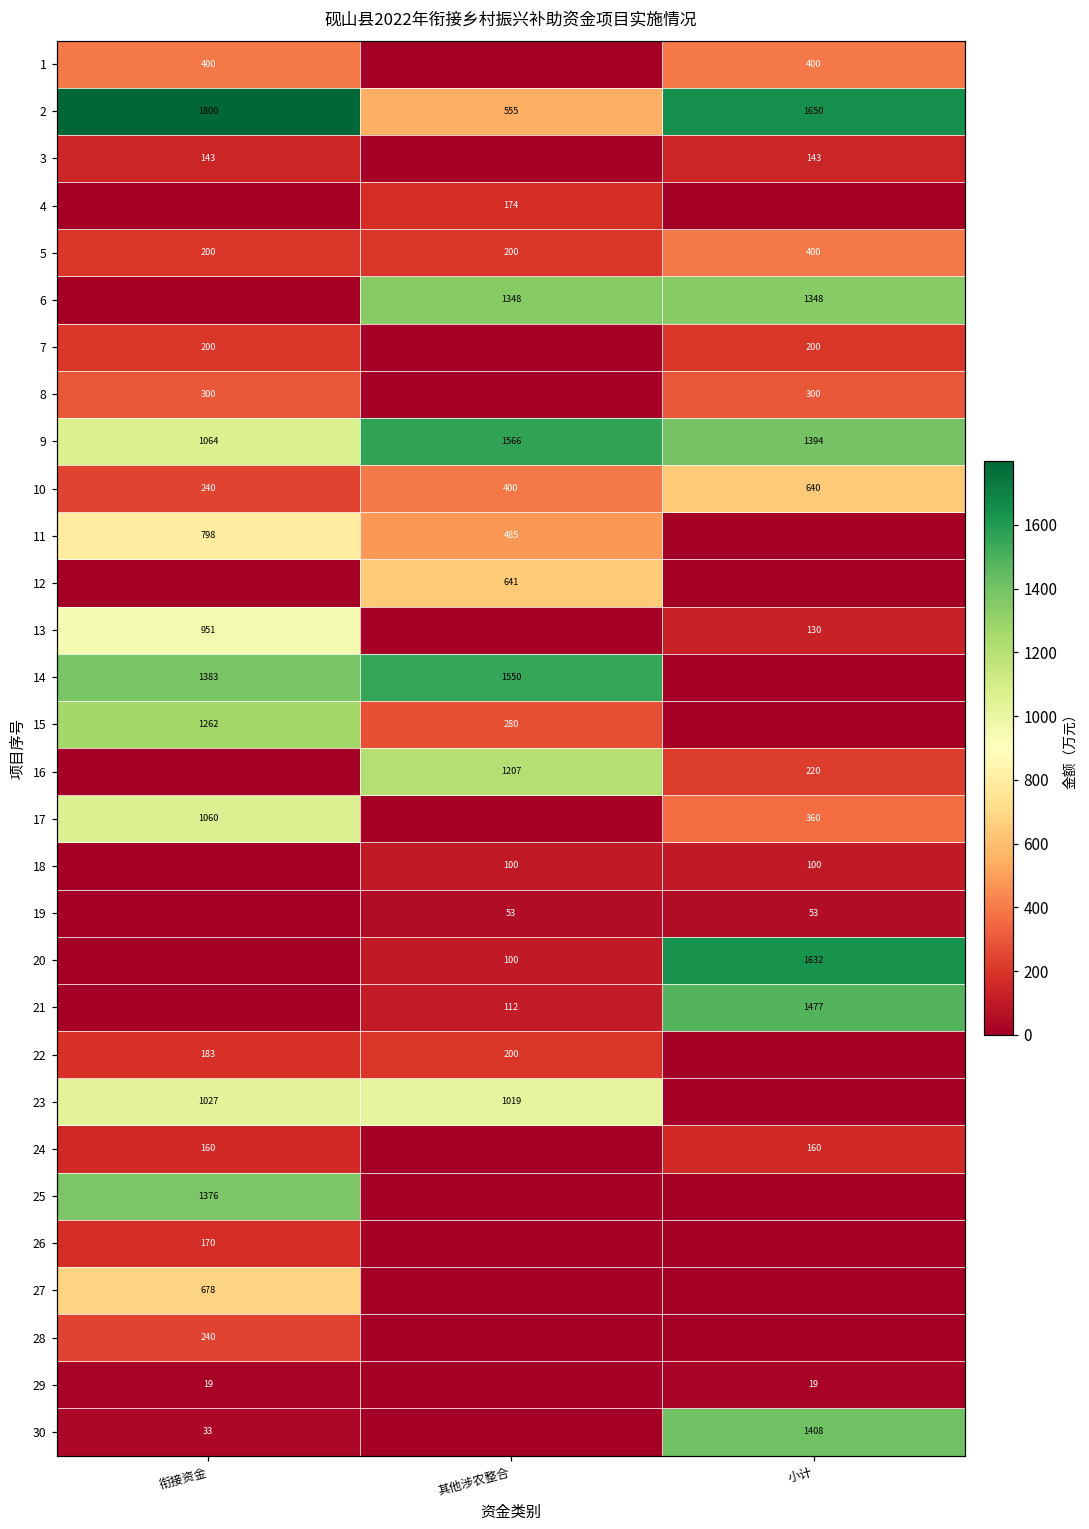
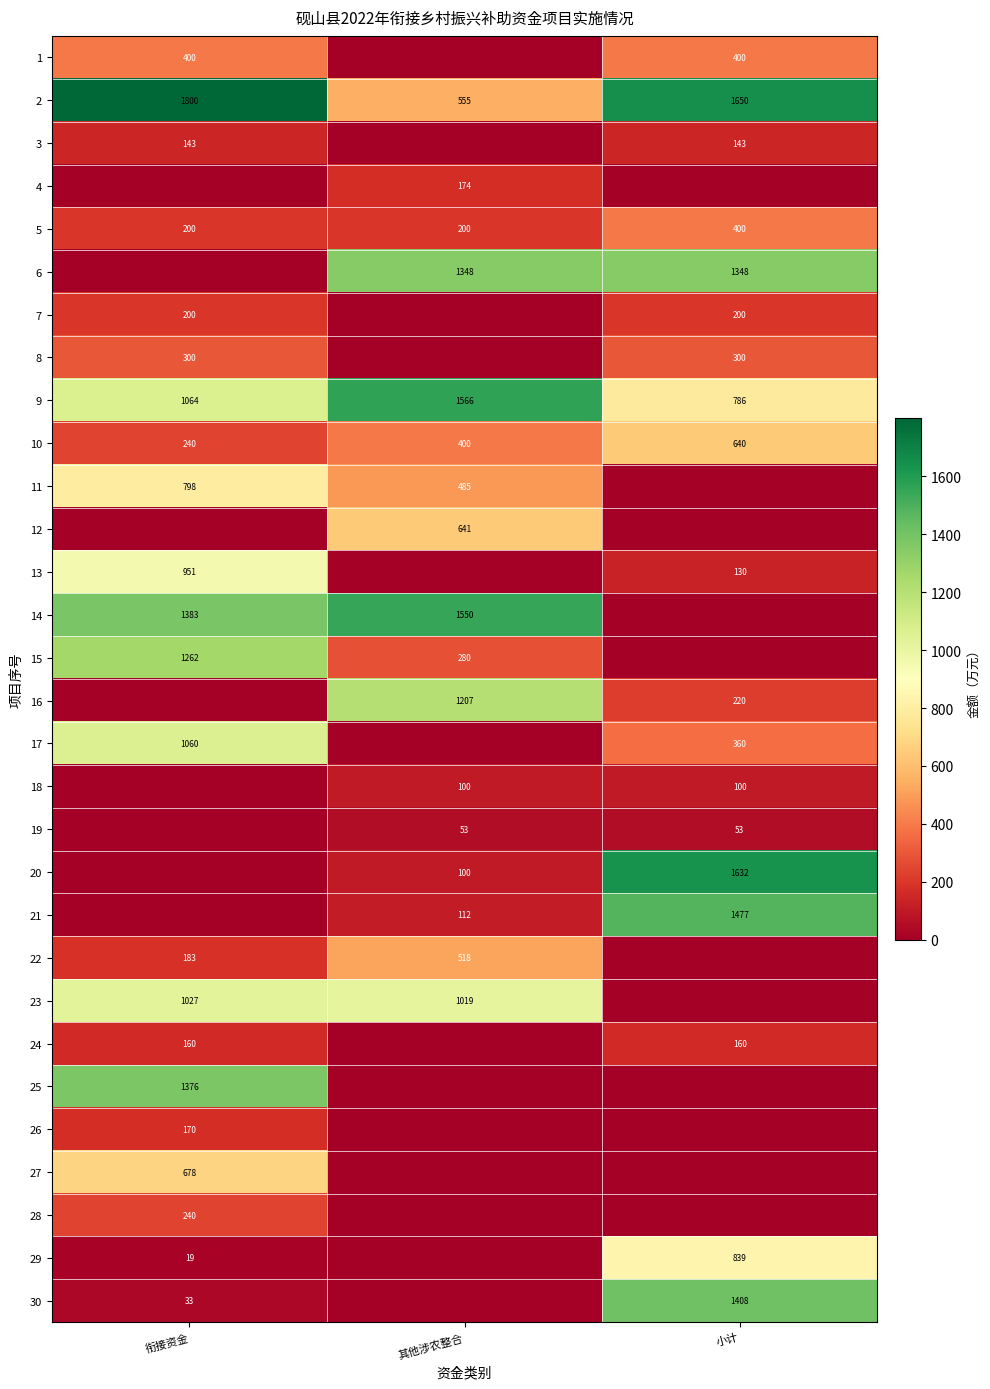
  {
    "1": {
      "衔接资金": 400,
      "小计": 400
    },
    "2": {
      "衔接资金": 1800,
      "其他涉农整合": 555,
      "小计": 1650
    },
    "3": {
      "衔接资金": 143,
      "小计": 143
    },
    "4": {
      "其他涉农整合": 174
    },
    "5": {
      "衔接资金": 200,
      "其他涉农整合": 200,
      "小计": 400
    },
    "6": {
      "其他涉农整合": 1348,
      "小计": 1348
    },
    "7": {
      "衔接资金": 200,
      "小计": 200
    },
    "8": {
      "衔接资金": 300,
      "小计": 300
    },
    "9": {
      "衔接资金": 1064,
      "其他涉农整合": 1566,
-     "小计": 1394
+     "小计": 786
    },
    "10": {
      "衔接资金": 240,
      "其他涉农整合": 400,
      "小计": 640
    },
    "11": {
      "衔接资金": 798,
      "其他涉农整合": 485
    },
    "12": {
      "其他涉农整合": 641
    },
    "13": {
      "衔接资金": 951,
      "小计": 130
    },
    "14": {
      "衔接资金": 1383,
      "其他涉农整合": 1550
    },
    "15": {
      "衔接资金": 1262,
      "其他涉农整合": 280
    },
    "16": {
      "其他涉农整合": 1207,
      "小计": 220
    },
    "17": {
      "衔接资金": 1060,
      "小计": 360
    },
    "18": {
      "其他涉农整合": 100,
      "小计": 100
    },
    "19": {
      "其他涉农整合": 53,
      "小计": 53
    },
    "20": {
      "其他涉农整合": 100,
      "小计": 1632
    },
    "21": {
      "其他涉农整合": 112,
      "小计": 1477
    },
    "22": {
      "衔接资金": 183,
-     "其他涉农整合": 200
+     "其他涉农整合": 518
    },
    "23": {
      "衔接资金": 1027,
      "其他涉农整合": 1019
    },
    "24": {
      "衔接资金": 160,
      "小计": 160
    },
    "25": {
      "衔接资金": 1376
    },
    "26": {
      "衔接资金": 170
    },
    "27": {
      "衔接资金": 678
    },
    "28": {
      "衔接资金": 240
    },
    "29": {
      "衔接资金": 19,
-     "小计": 19
+     "小计": 839
    },
    "30": {
      "衔接资金": 33,
      "小计": 1408
    }
  }
